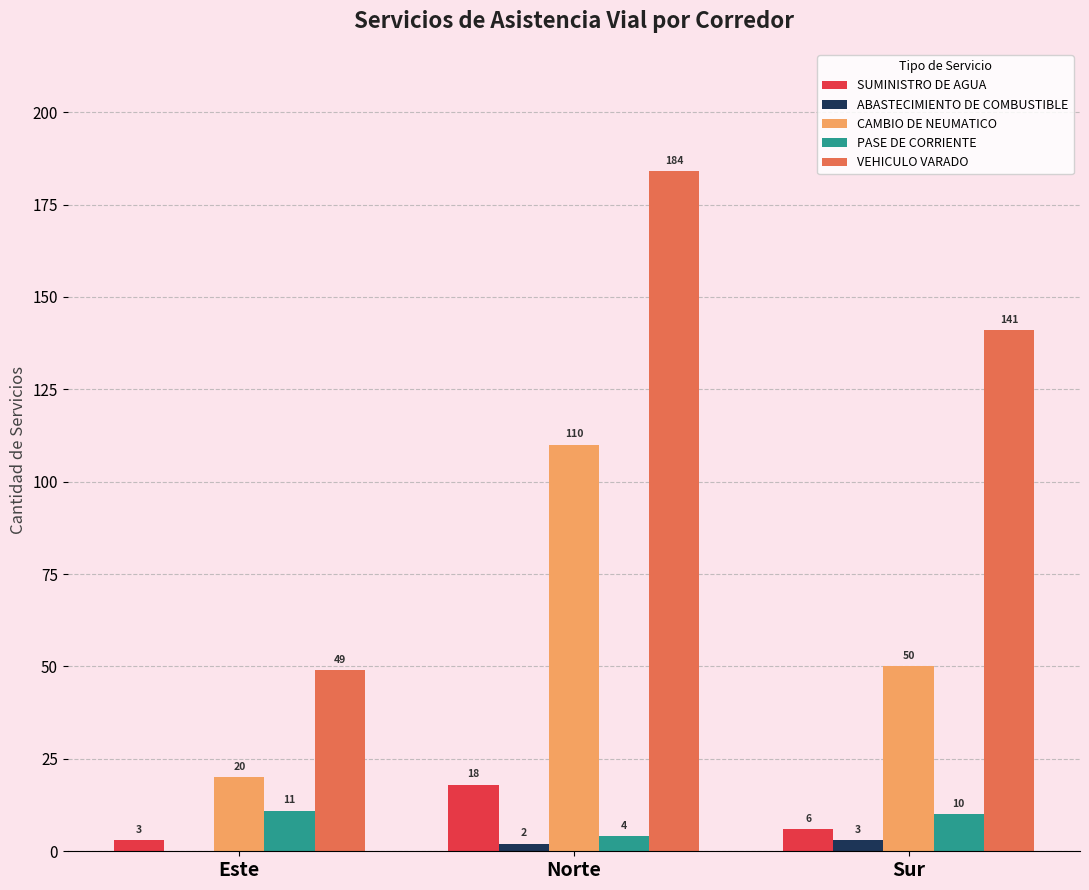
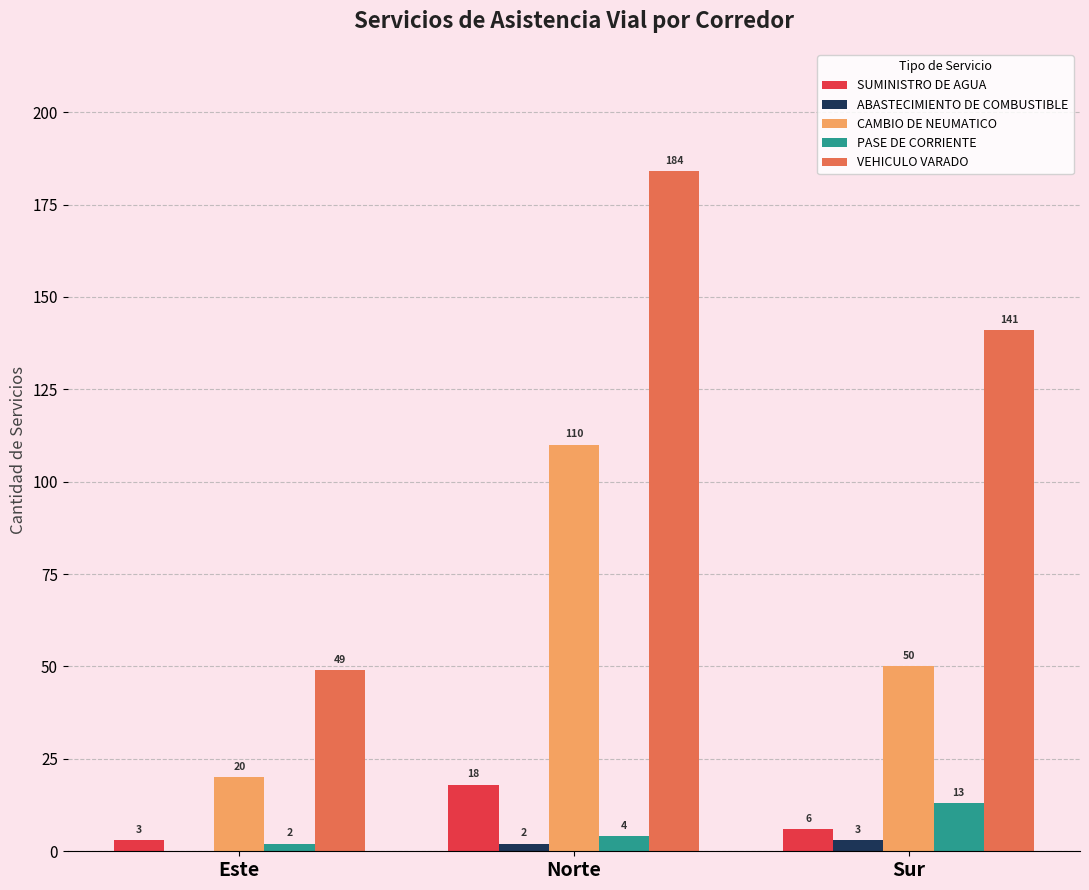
  {
    "ABASTECIMIENTO DE COMBUSTIBLE": {
      "Norte": 2,
      "Sur": 3
    },
    "PASE DE CORRIENTE": {
-     "Este": 11,
+     "Este": 2,
      "Norte": 4,
-     "Sur": 10
+     "Sur": 13
    }
  }
